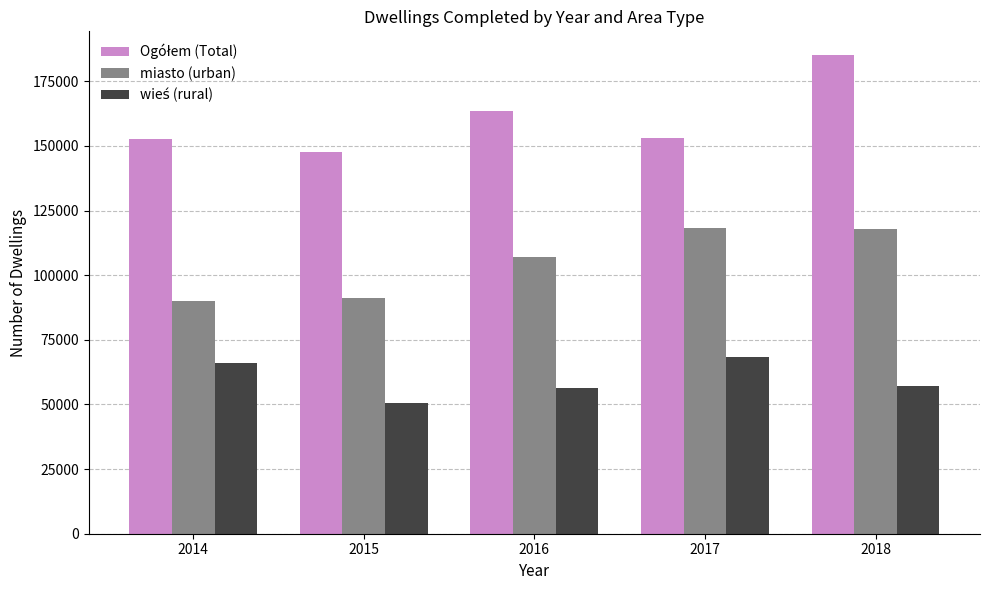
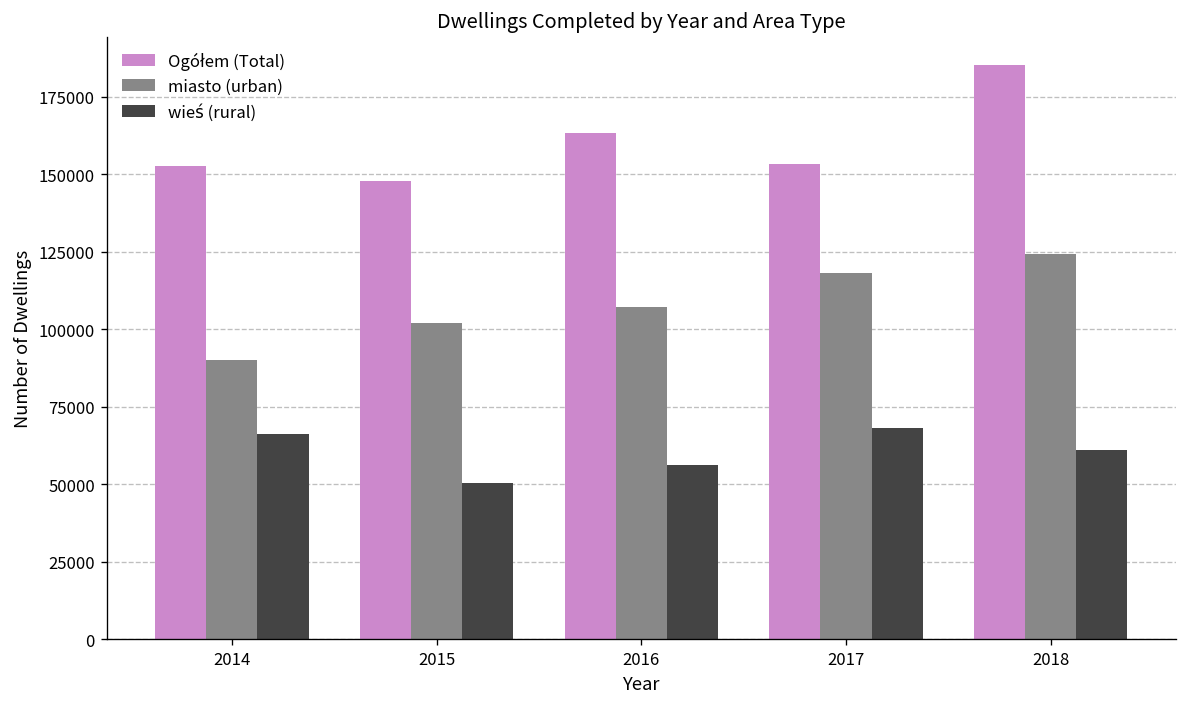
  {
    "Ogółem (Total)": {
      "2014": 153000,
      "2015": 148000,
      "2016": 163000,
      "2017": 153000,
      "2018": 185000
    },
    "miasto (urban)": {
      "2014": 90000,
-     "2015": 91000,
+     "2015": 102000,
      "2016": 107000,
      "2017": 118000,
-     "2018": 118000
+     "2018": 124000
    },
    "wieś (rural)": {
      "2014": 66000,
      "2015": 51000,
      "2016": 56000,
      "2017": 68000,
-     "2018": 57000
+     "2018": 61000
    }
  }
